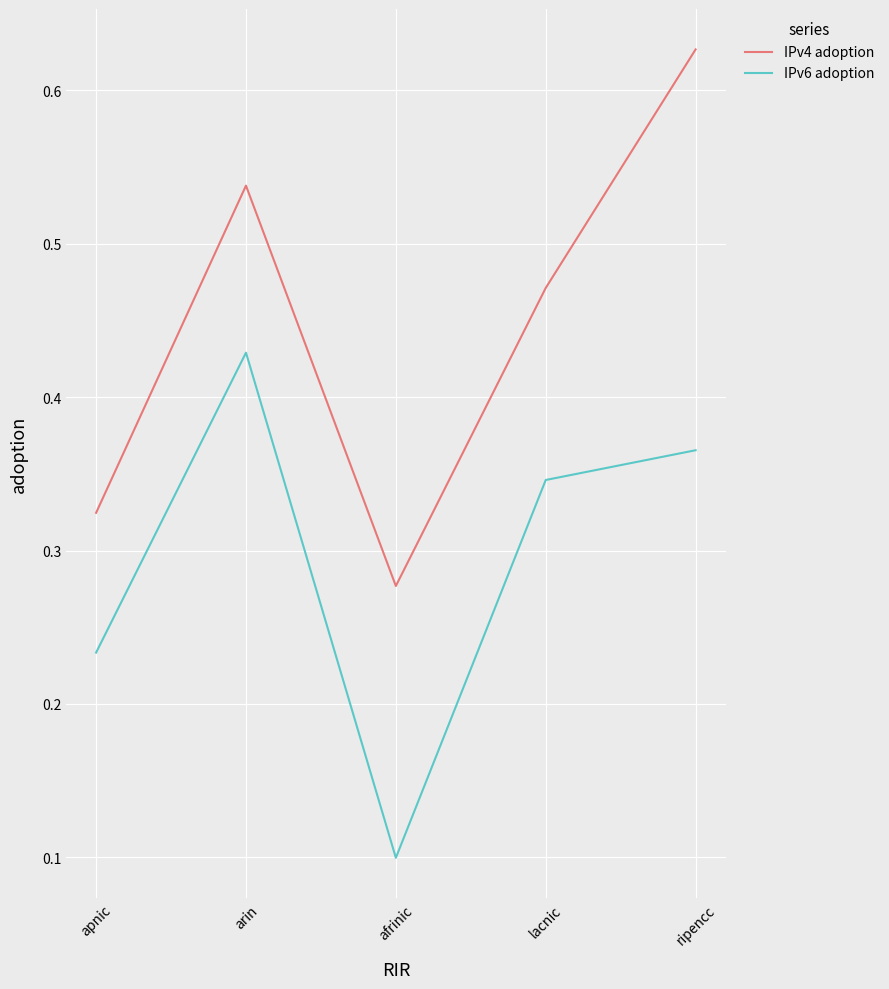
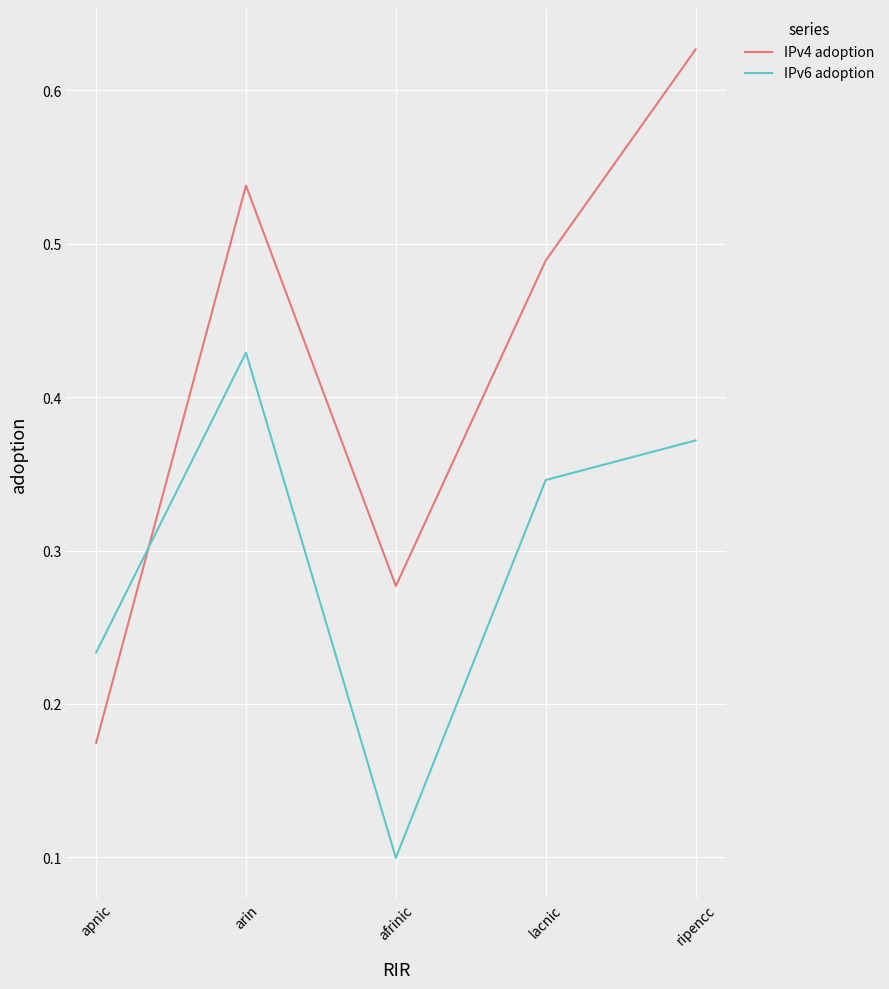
  {
    "IPv4 adoption": {
-     "apnic": 0.325,
+     "apnic": 0.175,
      "arin": 0.538,
      "afrinic": 0.277,
-     "lacnic": 0.471,
+     "lacnic": 0.489,
      "ripencc": 0.627
    },
    "IPv6 adoption": {
      "apnic": 0.234,
      "arin": 0.429,
      "afrinic": 0.100,
      "lacnic": 0.346,
-     "ripencc": 0.365
+     "ripencc": 0.372
    }
  }
